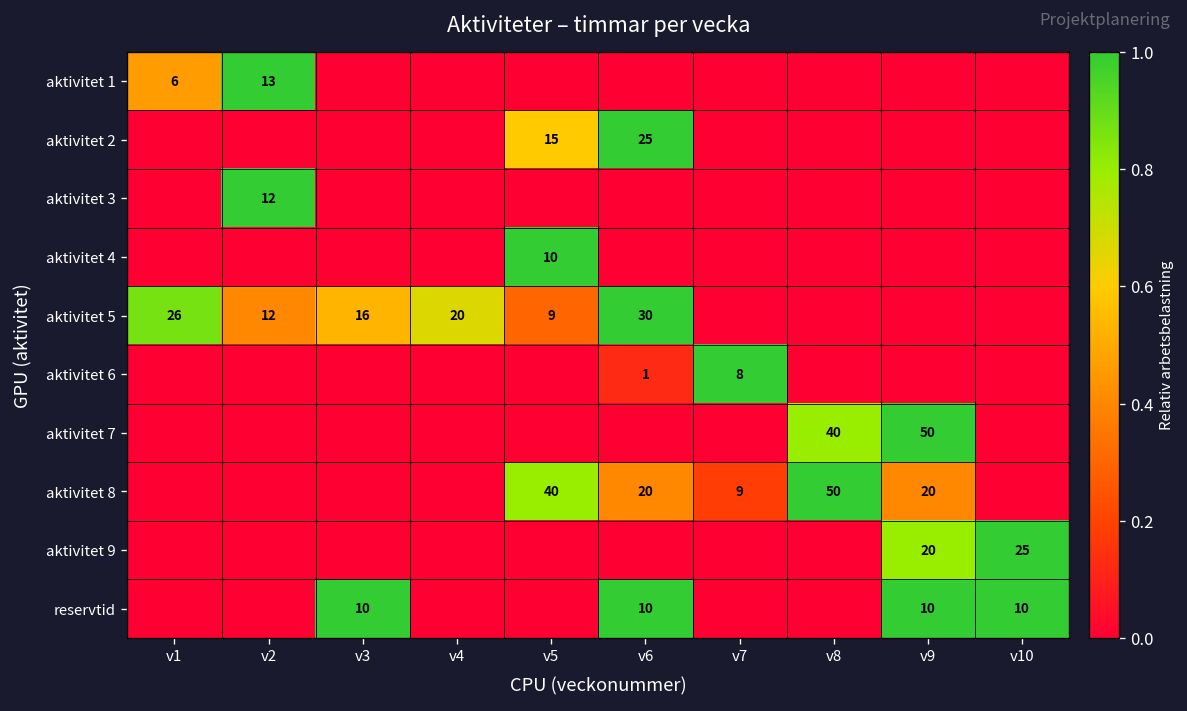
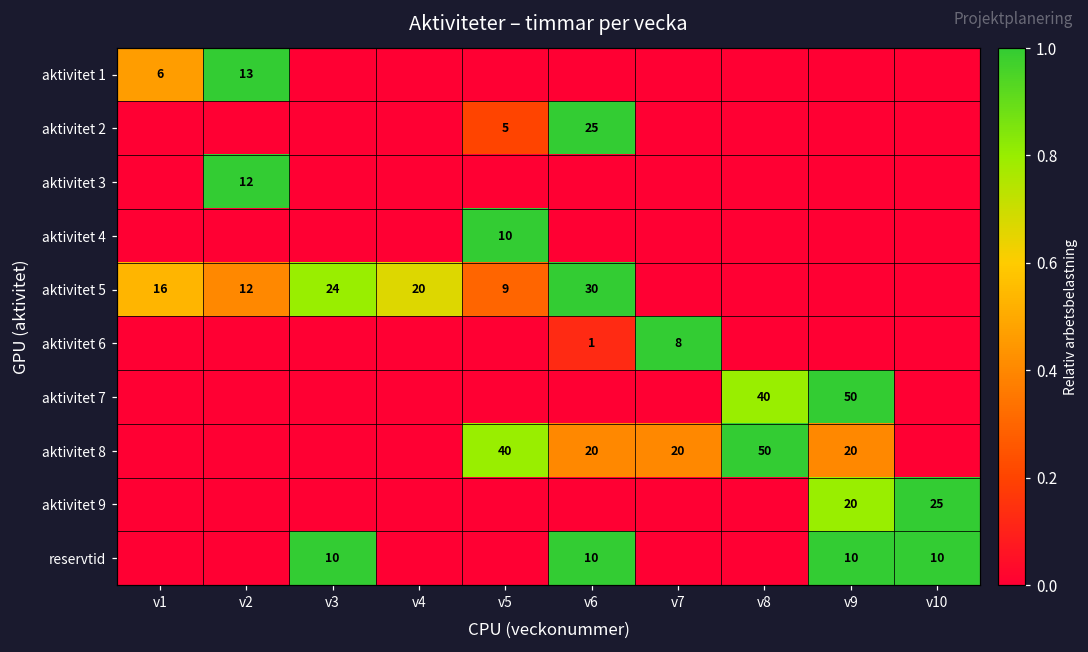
  {
    "aktivitet 1": {
      "v1": 6,
      "v2": 13
    },
    "aktivitet 2": {
-     "v5": 15,
+     "v5": 5,
      "v6": 25
    },
    "aktivitet 3": {
      "v2": 12
    },
    "aktivitet 4": {
      "v5": 10
    },
    "aktivitet 5": {
-     "v1": 26,
+     "v1": 16,
      "v2": 12,
-     "v3": 16,
+     "v3": 24,
      "v4": 20,
      "v5": 9,
      "v6": 30
    },
    "aktivitet 6": {
      "v6": 1,
      "v7": 8
    },
    "aktivitet 7": {
      "v8": 40,
      "v9": 50
    },
    "aktivitet 8": {
      "v5": 40,
      "v6": 20,
-     "v7": 9,
+     "v7": 20,
      "v8": 50,
      "v9": 20
    },
    "aktivitet 9": {
      "v9": 20,
      "v10": 25
    },
    "reservtid": {
      "v3": 10,
      "v6": 10,
      "v9": 10,
      "v10": 10
    }
  }
